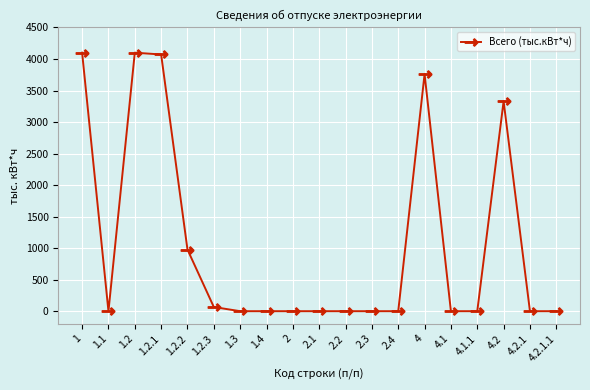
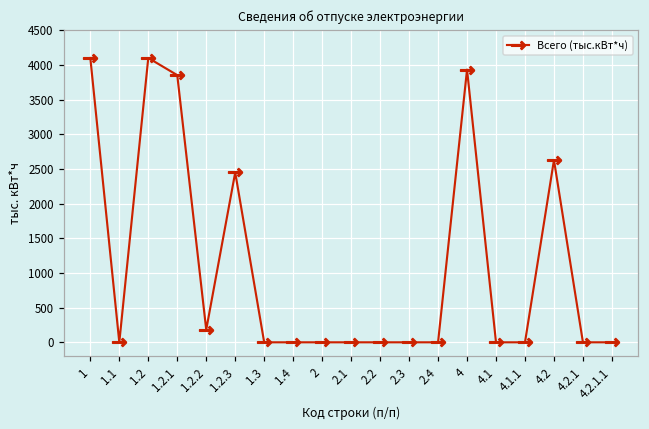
  {
    "1": 4100,
    "1.1": 0,
    "1.2": 4100,
-   "1.2.1": 4100,
-   "1.2.2": 1000,
-   "1.2.3": 100,
+   "1.2.1": 3900,
+   "1.2.2": 200,
+   "1.2.3": 2400,
    "1.3": 0,
    "1.4": 0,
    "2": 0,
    "2.1": 0,
    "2.2": 0,
    "2.3": 0,
    "2.4": 0,
-   "4": 3800,
+   "4": 3900,
    "4.1": 0,
    "4.1.1": 0,
-   "4.2": 3300,
+   "4.2": 2600,
    "4.2.1": 0,
    "4.2.1.1": 0
  }
